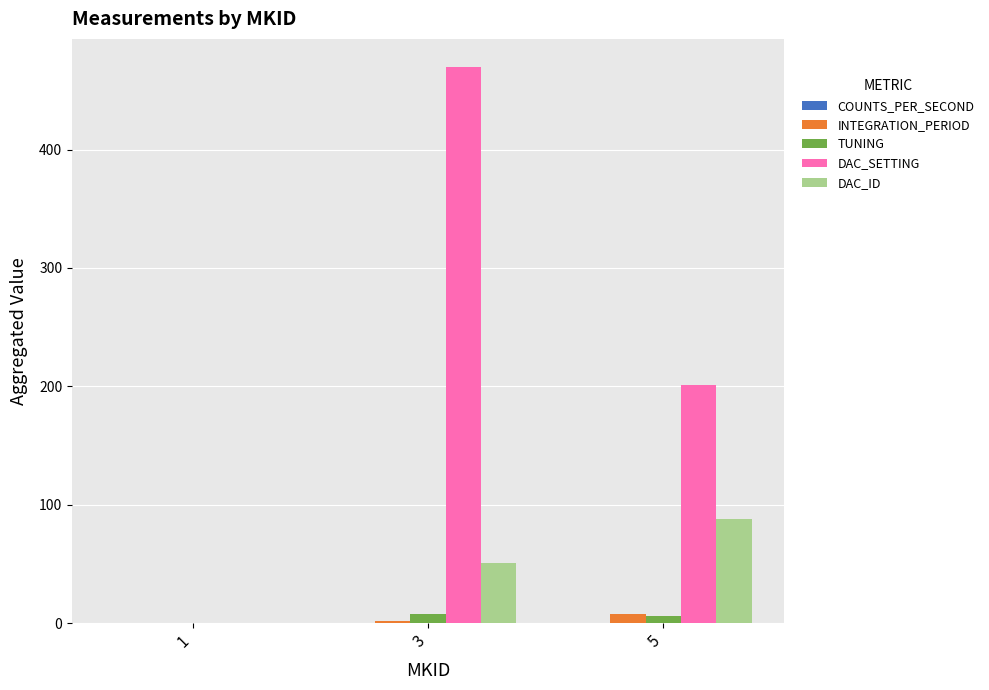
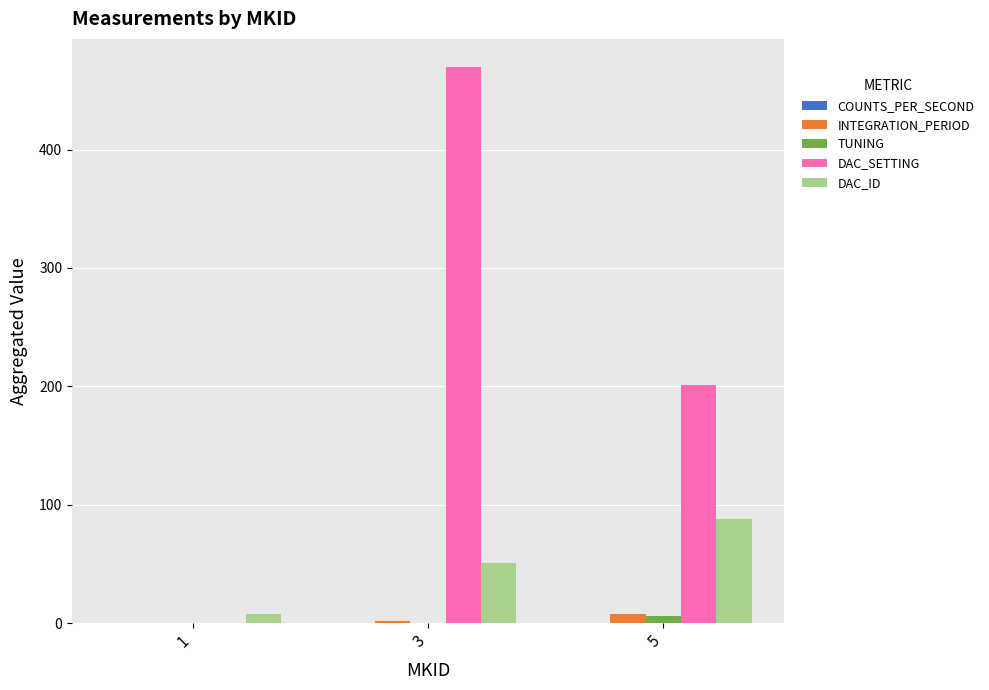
  {
    "COUNTS_PER_SECOND": {
      "1": 0,
      "3": 0,
      "5": 0
    },
    "INTEGRATION_PERIOD": {
      "3": 2,
      "5": 7
    },
    "TUNING": {
      "1": 0,
-     "3": 8,
+     "3": 0,
      "5": 6
    },
    "DAC_SETTING": {
      "1": 0,
      "3": 470,
      "5": 201
    },
    "DAC_ID": {
-     "1": 0,
+     "1": 8,
      "3": 51,
      "5": 88
    }
  }
